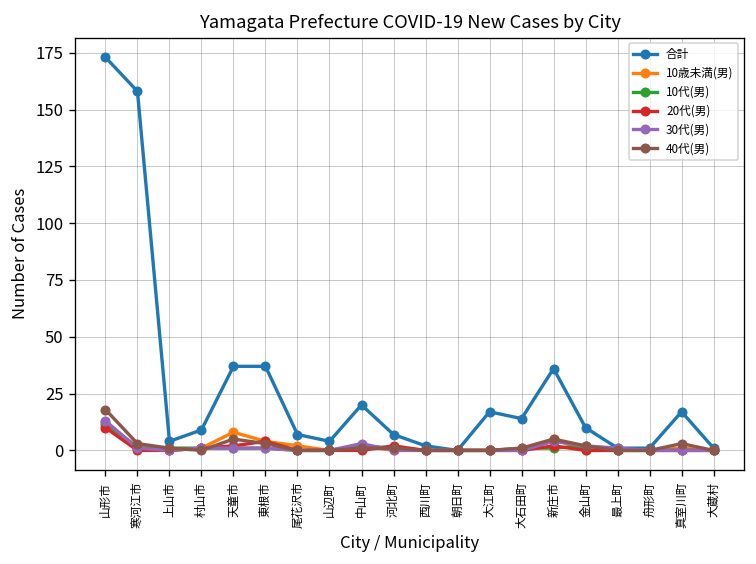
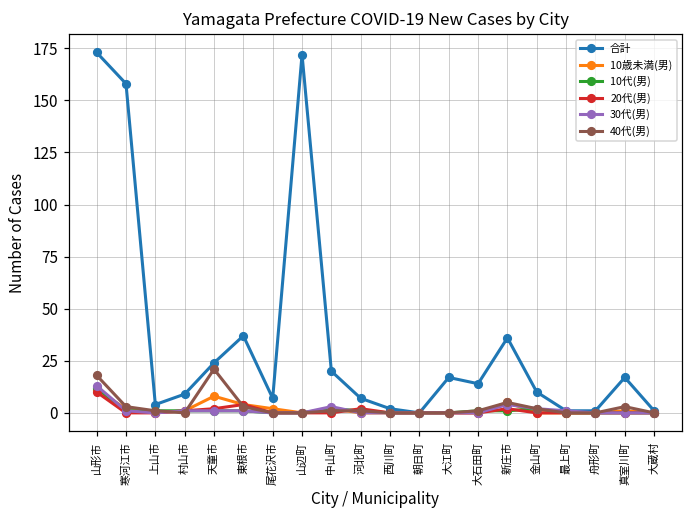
  {
    "合計": {
      "山形市": 173,
      "寒河江市": 158,
      "上山市": 4,
      "村山市": 9,
-     "天童市": 37,
+     "天童市": 24,
      "東根市": 37,
      "尾花沢市": 7,
-     "山辺町": 4,
+     "山辺町": 172,
      "中山町": 20,
      "河北町": 7,
      "西川町": 2,
      "大江町": 17,
      "大石田町": 14,
      "新庄市": 36,
      "金山町": 10,
      "真室川町": 17
    },
    "10歳未満(男)": {
      "天童市": 8,
      "尾花沢市": 2
    },
    "40代(男)": {
      "山形市": 18,
-     "天童市": 5,
+     "天童市": 21,
      "真室川町": 3
    }
  }
